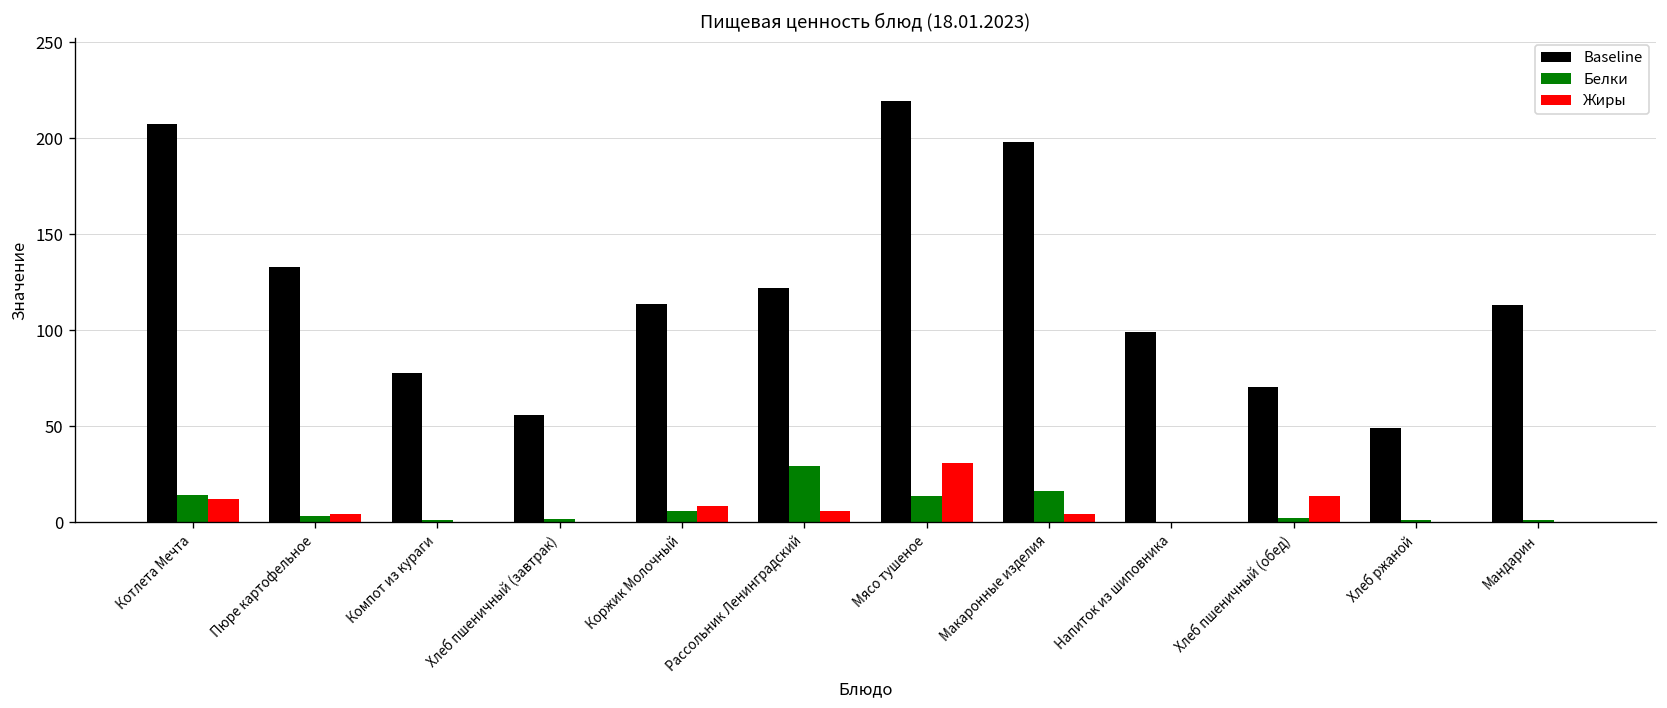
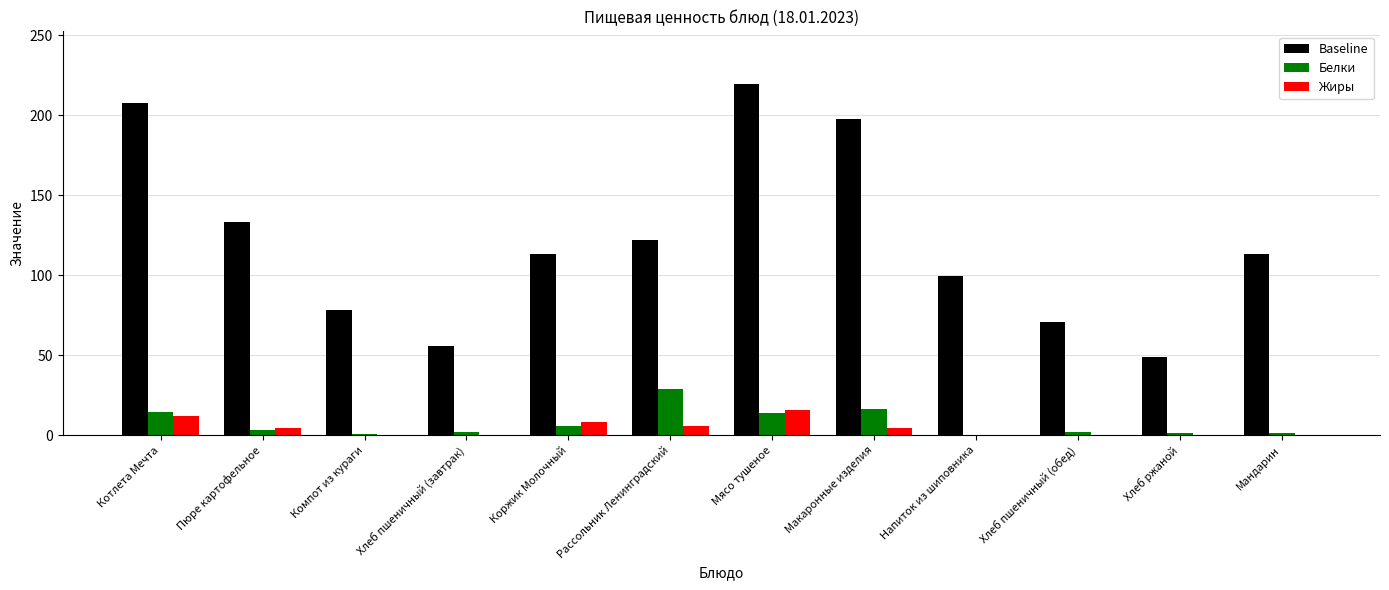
  {
    "Baseline": {
      "Котлета Мечта": 207,
      "Пюре картофельное": 133,
      "Компот из кураги": 78,
      "Хлеб пшеничный (завтрак)": 56,
      "Коржик Молочный": 113,
      "Рассольник Ленинградский": 122,
      "Мясо тушеное": 219,
      "Макаронные изделия": 198,
      "Напиток из шиповника": 99,
      "Хлеб пшеничный (обед)": 70,
      "Хлеб ржаной": 49,
      "Мандарин": 113
    },
    "Белки": {
      "Котлета Мечта": 14,
      "Пюре картофельное": 3,
      "Хлеб пшеничный (завтрак)": 2,
      "Коржик Молочный": 6,
      "Рассольник Ленинградский": 29,
      "Мясо тушеное": 14,
      "Макаронные изделия": 16,
      "Хлеб пшеничный (обед)": 2
    },
    "Жиры": {
      "Котлета Мечта": 12,
      "Пюре картофельное": 4,
      "Коржик Молочный": 9,
      "Рассольник Ленинградский": 6,
-     "Мясо тушеное": 31,
+     "Мясо тушеное": 16,
      "Макаронные изделия": 4,
-     "Хлеб пшеничный (обед)": 14
+     "Хлеб пшеничный (обед)": 0
    }
  }
